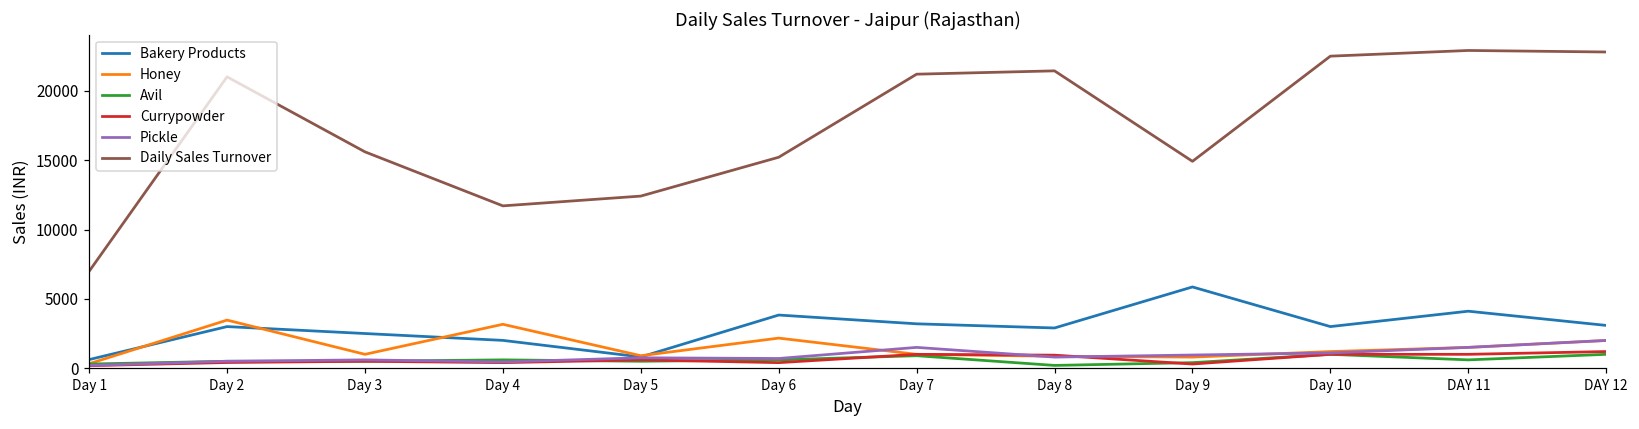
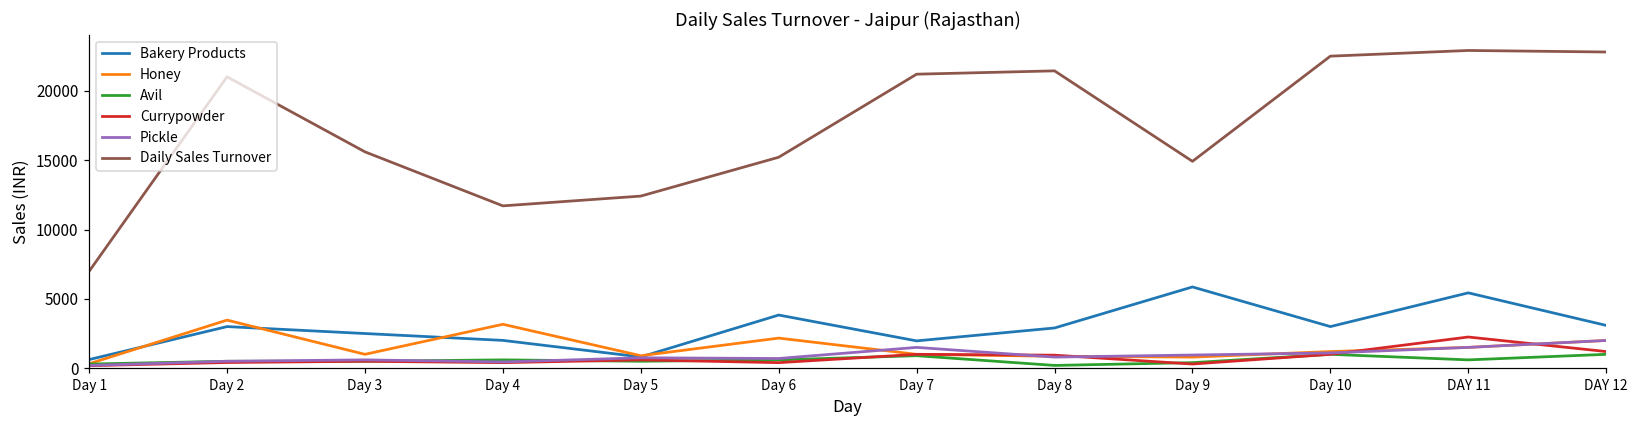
  {
    "Bakery Products": {
      "Day 1": 600,
      "Day 2": 3000,
      "Day 3": 2500,
      "Day 4": 2000,
      "Day 6": 3800,
-     "Day 7": 3200,
+     "Day 7": 2000,
      "Day 8": 2900,
      "Day 9": 5900,
      "Day 10": 3000,
-     "DAY 11": 4100,
+     "DAY 11": 5400,
      "DAY 12": 3100
    },
    "Honey": {
      "Day 2": 3500,
      "Day 3": 1000,
      "Day 4": 3200,
      "Day 6": 2200
    },
    "Avil": {
      "Day 8": 200,
      "DAY 11": 600
    },
    "Currypowder": {
-     "DAY 11": 1000
+     "DAY 11": 2200
    },
    "Pickle": {
      "Day 7": 1500
    },
    "Daily Sales Turnover": {
      "Day 1": 7000,
      "Day 3": 15600,
      "Day 4": 11700,
      "Day 5": 12400,
      "Day 6": 15200,
      "Day 7": 21200,
      "Day 8": 21400,
      "Day 9": 14900,
      "Day 10": 22500,
      "DAY 11": 22900,
      "DAY 12": 22800
    }
  }
